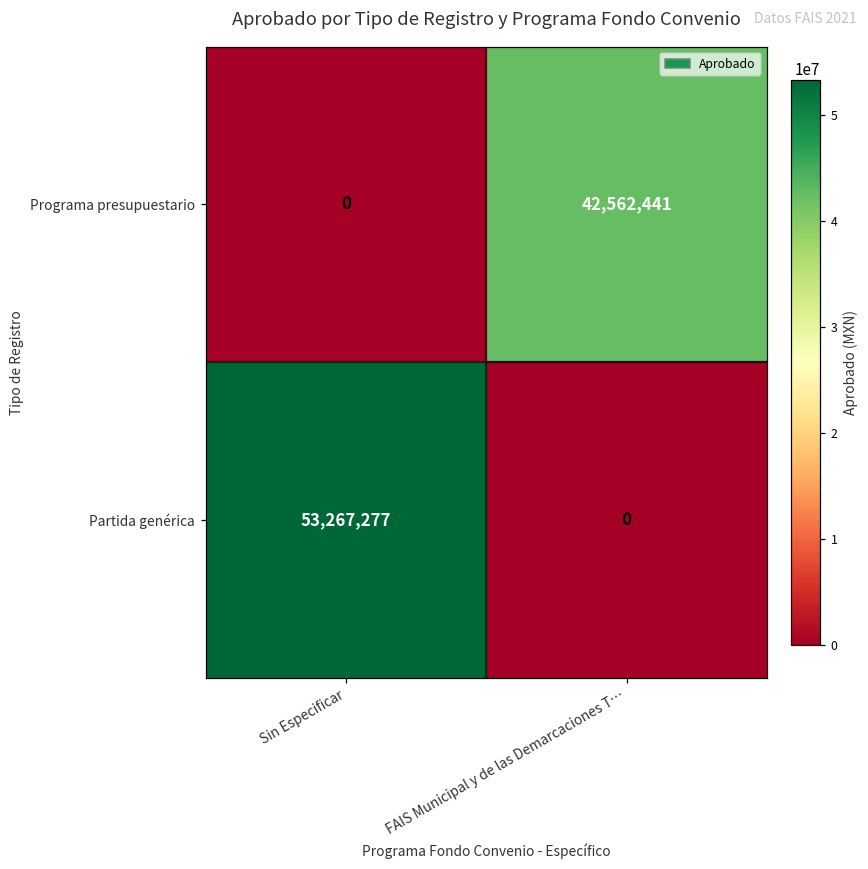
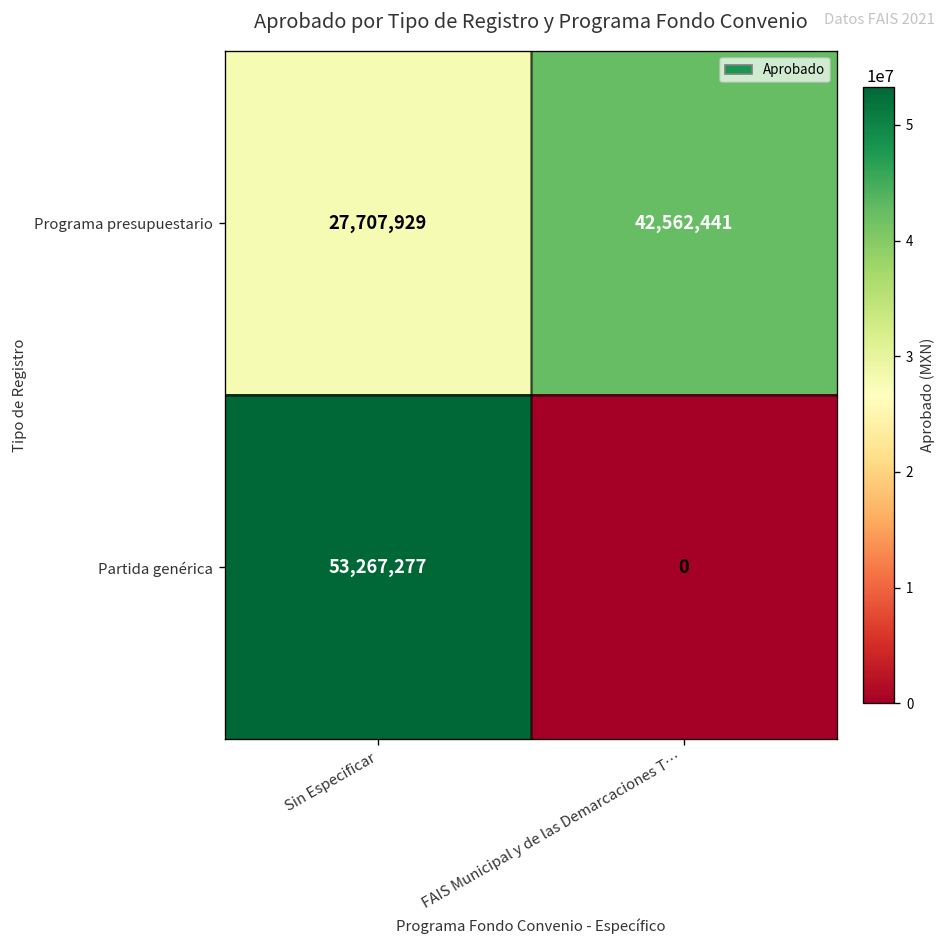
  {
    "Programa presupuestario": {
-     "Sin Especificar": "0",
+     "Sin Especificar": "27,707,929",
      "FAIS Municipal y de las Demarcaciones T…": "42,562,441"
    },
    "Partida genérica": {
      "Sin Especificar": "53,267,277",
      "FAIS Municipal y de las Demarcaciones T…": "0"
    }
  }
